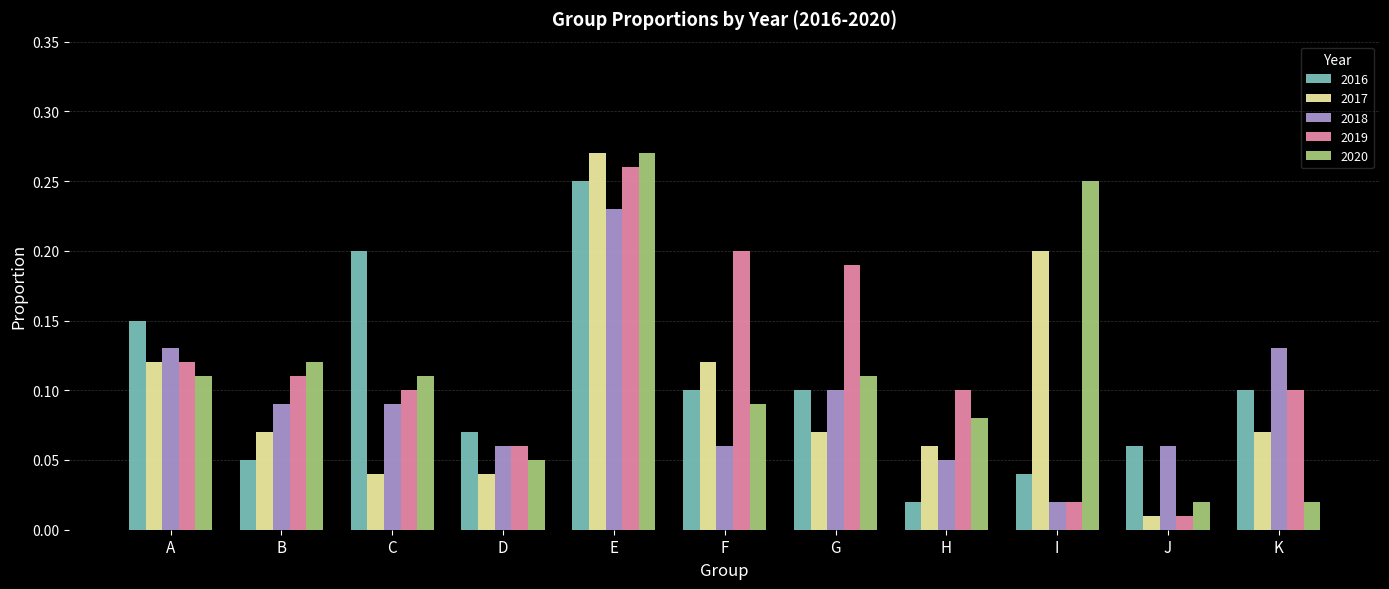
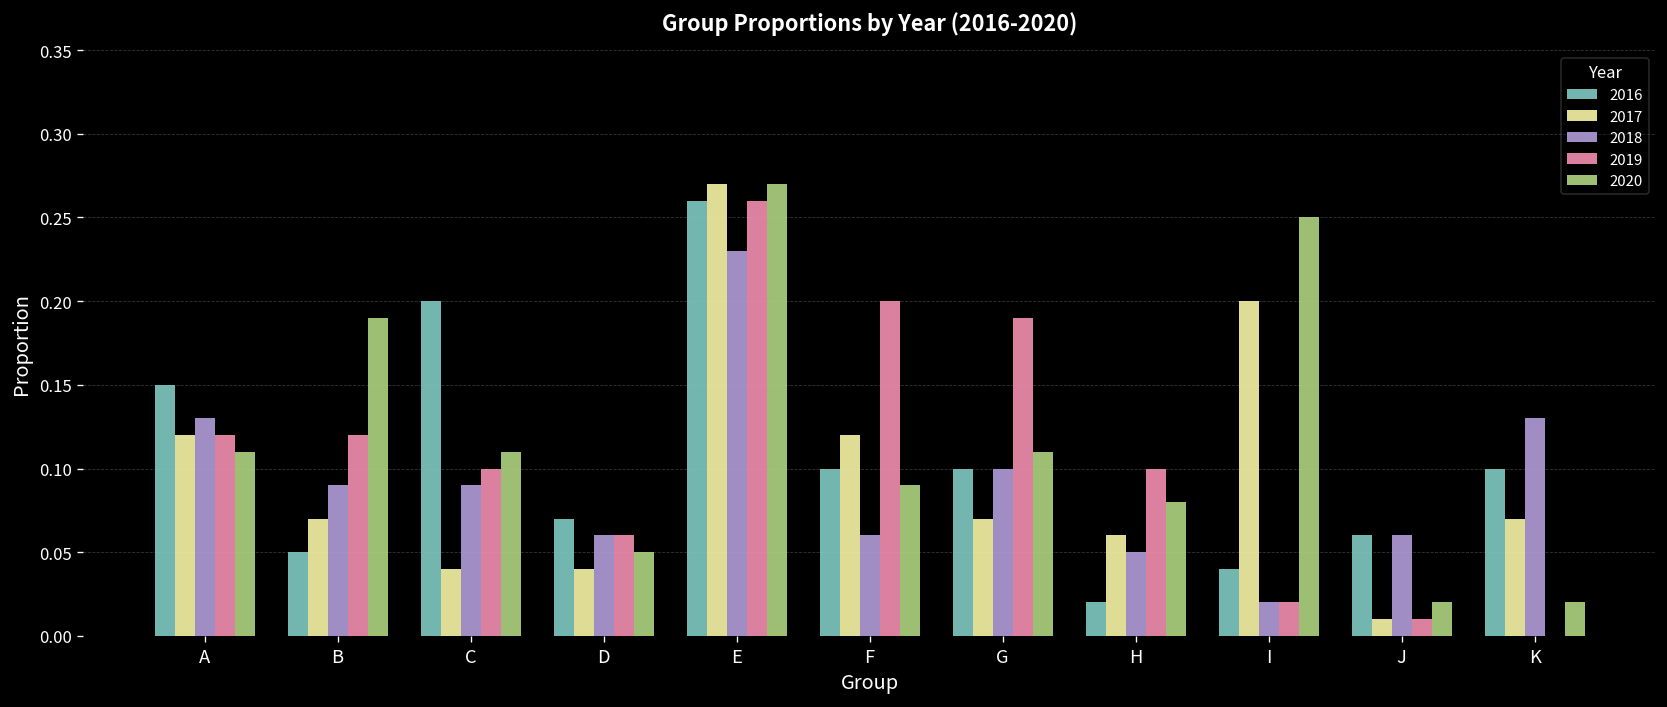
  {
    "2016": {
      "A": 0.15,
      "B": 0.05,
      "C": 0.20,
      "D": 0.07,
-     "E": 0.25,
+     "E": 0.26,
      "F": 0.10,
      "G": 0.10,
      "H": 0.02,
      "I": 0.04,
      "J": 0.06,
      "K": 0.10
    },
    "2017": {
      "A": 0.12,
      "B": 0.07,
      "C": 0.04,
      "D": 0.04,
      "E": 0.27,
      "F": 0.12,
      "G": 0.07,
      "H": 0.06,
      "I": 0.20,
      "J": 0.01,
      "K": 0.07
    },
    "2018": {
      "A": 0.13,
      "B": 0.09,
      "C": 0.09,
      "D": 0.06,
      "E": 0.23,
      "F": 0.06,
      "G": 0.10,
      "H": 0.05,
      "I": 0.02,
      "J": 0.06,
      "K": 0.13
    },
    "2019": {
      "A": 0.12,
-     "B": 0.11,
+     "B": 0.12,
      "C": 0.10,
      "D": 0.06,
      "E": 0.26,
      "F": 0.20,
      "G": 0.19,
      "H": 0.10,
      "I": 0.02,
      "J": 0.01,
-     "K": 0.1
+     "K": 0.0
    },
    "2020": {
      "A": 0.11,
-     "B": 0.12,
+     "B": 0.19,
      "C": 0.11,
      "D": 0.05,
      "E": 0.27,
      "F": 0.09,
      "G": 0.11,
      "H": 0.08,
      "I": 0.25,
      "J": 0.02,
      "K": 0.02
    }
  }
